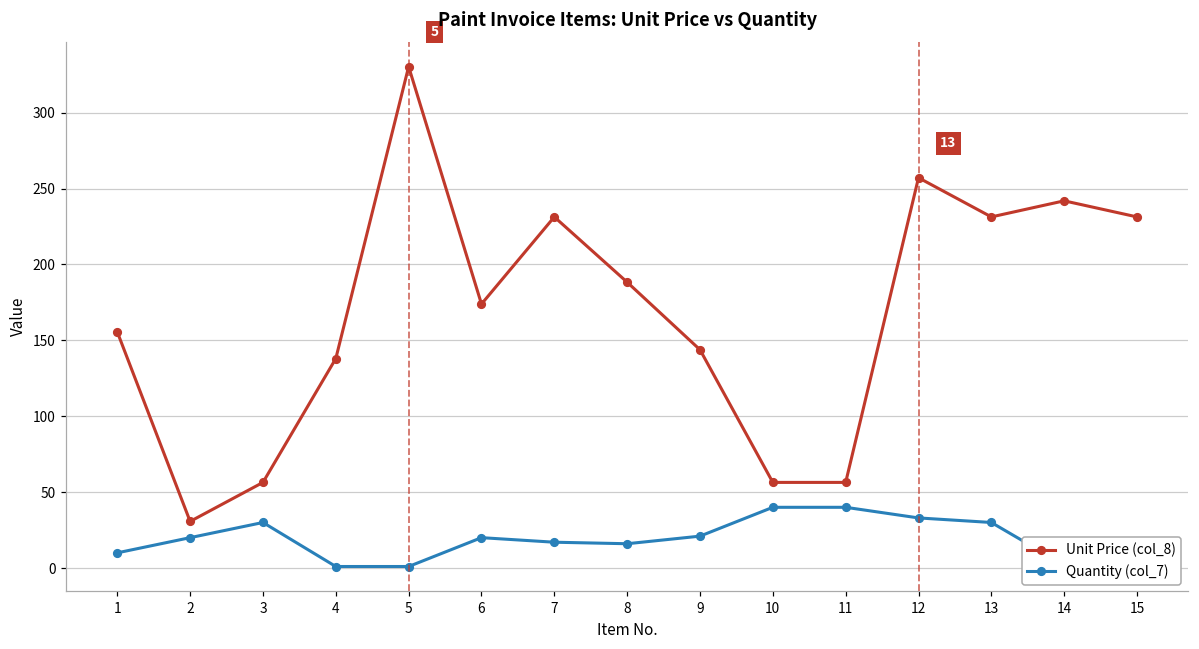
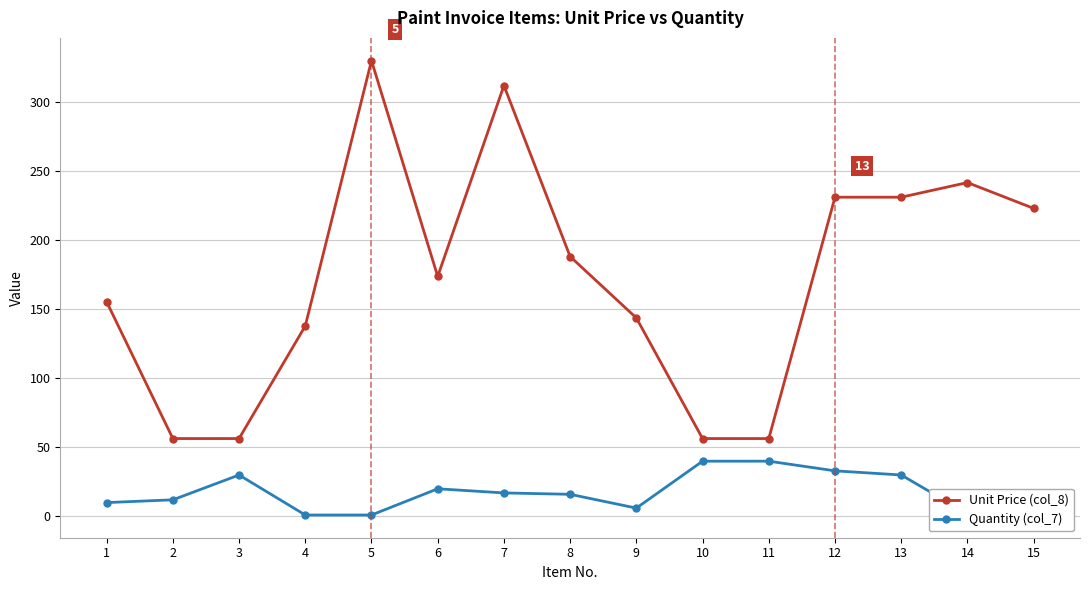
  {
    "Unit Price (col_8)": {
      "1": 156,
-     "2": 31,
+     "2": 56,
      "3": 56,
      "4": 138,
      "5": 330,
      "6": 174,
-     "7": 231,
+     "7": 312,
      "8": 188,
      "9": 144,
      "10": 56,
      "11": 56,
-     "12": 257,
+     "12": 231,
      "13": 231,
      "14": 242,
-     "15": 231
+     "15": 223
    },
    "Quantity (col_7)": {
      "1": 10,
-     "2": 20,
+     "2": 12,
      "3": 30,
      "4": 1,
      "5": 1,
      "6": 20,
      "7": 17,
      "8": 16,
-     "9": 21,
+     "9": 6,
      "10": 40,
      "11": 40,
      "12": 33,
      "13": 30
    }
  }
